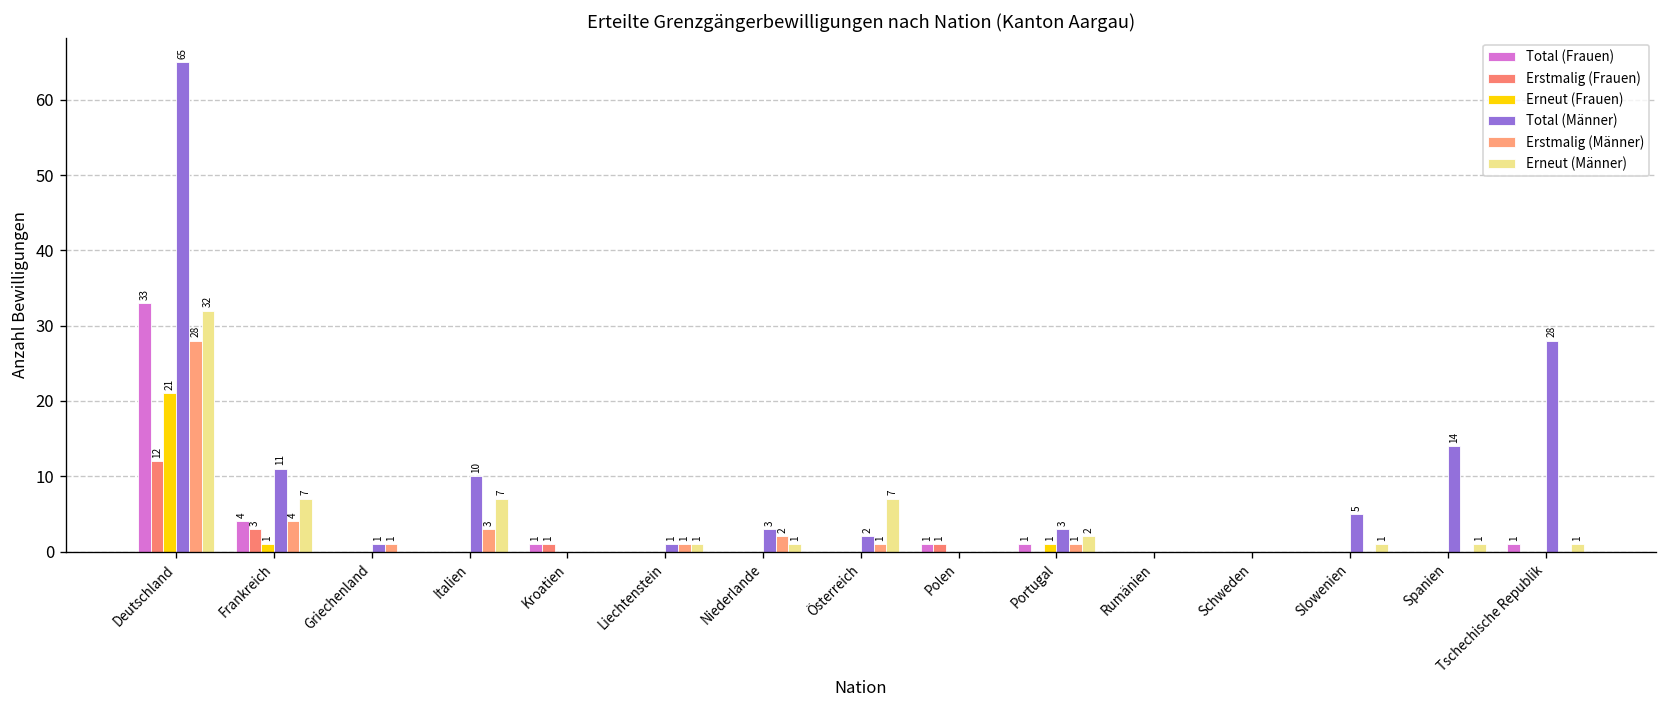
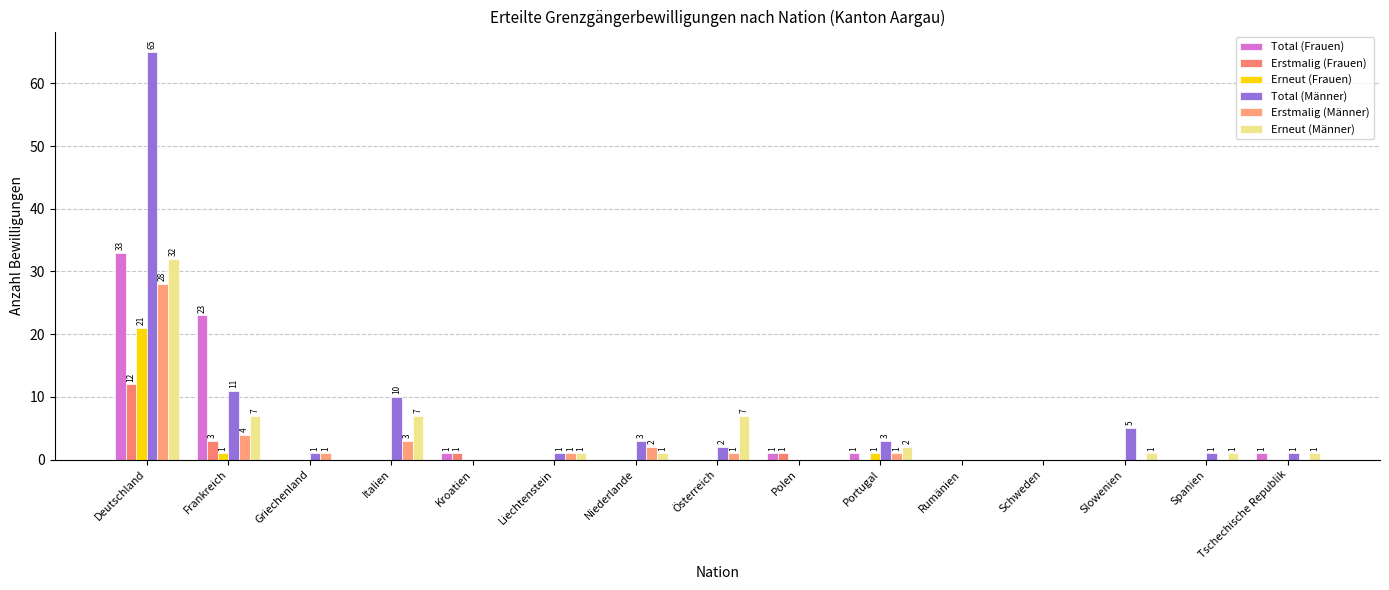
  {
    "Total (Frauen)": {
      "Deutschland": 33,
-     "Frankreich": 4,
+     "Frankreich": 23,
      "Kroatien": 1,
      "Polen": 1,
      "Portugal": 1,
      "Tschechische Republik": 1
    },
    "Erneut (Frauen)": {
      "Deutschland": 21,
      "Frankreich": 1,
      "Portugal": 1
    },
    "Total (Männer)": {
      "Deutschland": 65,
      "Frankreich": 11,
      "Griechenland": 1,
      "Italien": 10,
      "Liechtenstein": 1,
      "Niederlande": 3,
      "Österreich": 2,
      "Portugal": 3,
      "Slowenien": 5,
-     "Spanien": 14,
-     "Tschechische Republik": 28
+     "Spanien": 1,
+     "Tschechische Republik": 1
    },
    "Erneut (Männer)": {
      "Deutschland": 32,
      "Frankreich": 7,
      "Italien": 7,
      "Liechtenstein": 1,
      "Niederlande": 1,
      "Österreich": 7,
      "Portugal": 2,
      "Slowenien": 1,
      "Spanien": 1,
      "Tschechische Republik": 1
    }
  }
